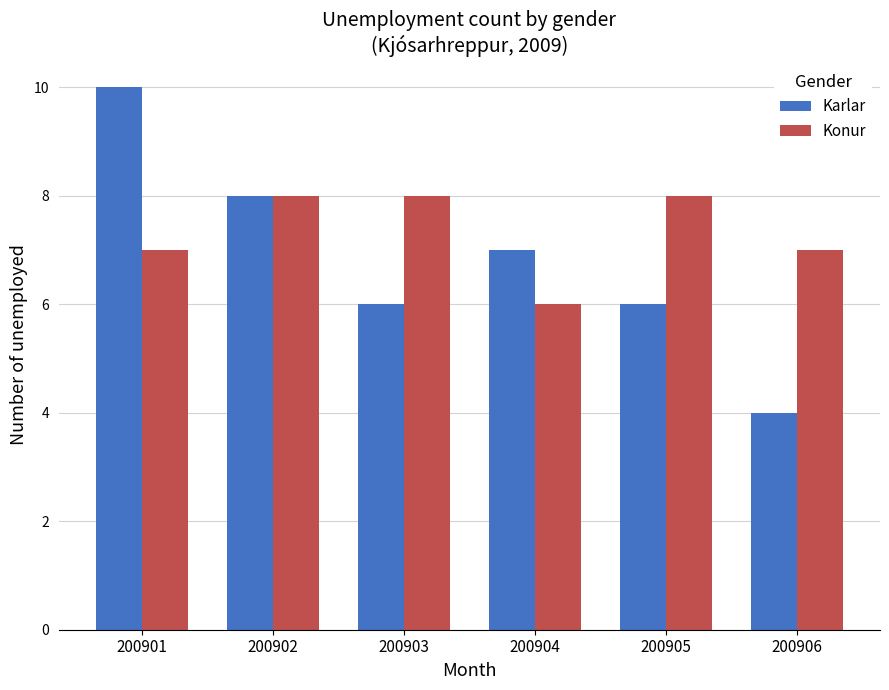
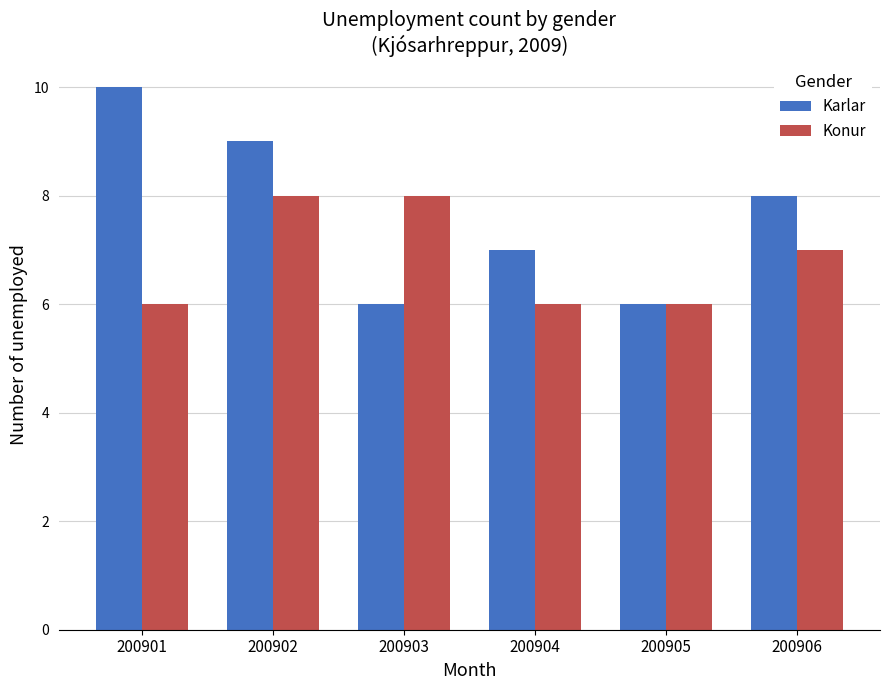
  {
    "Karlar": {
      "200901": 10,
-     "200902": 8,
+     "200902": 9,
      "200903": 6,
      "200904": 7,
      "200905": 6,
-     "200906": 4
+     "200906": 8
    },
    "Konur": {
-     "200901": 7,
+     "200901": 6,
      "200902": 8,
      "200903": 8,
      "200904": 6,
-     "200905": 8,
+     "200905": 6,
      "200906": 7
    }
  }
